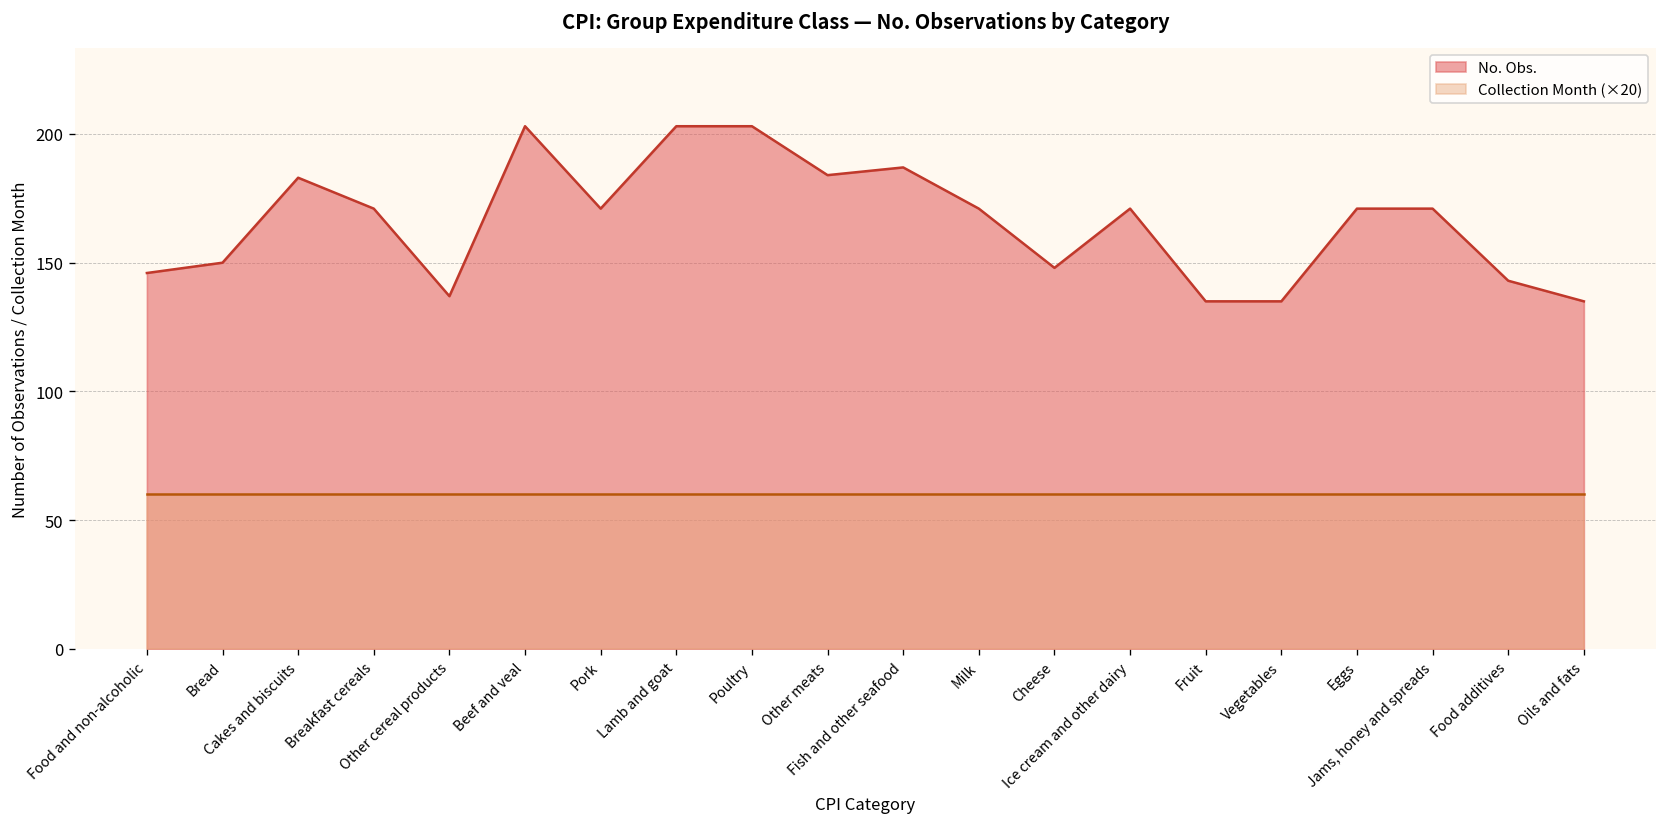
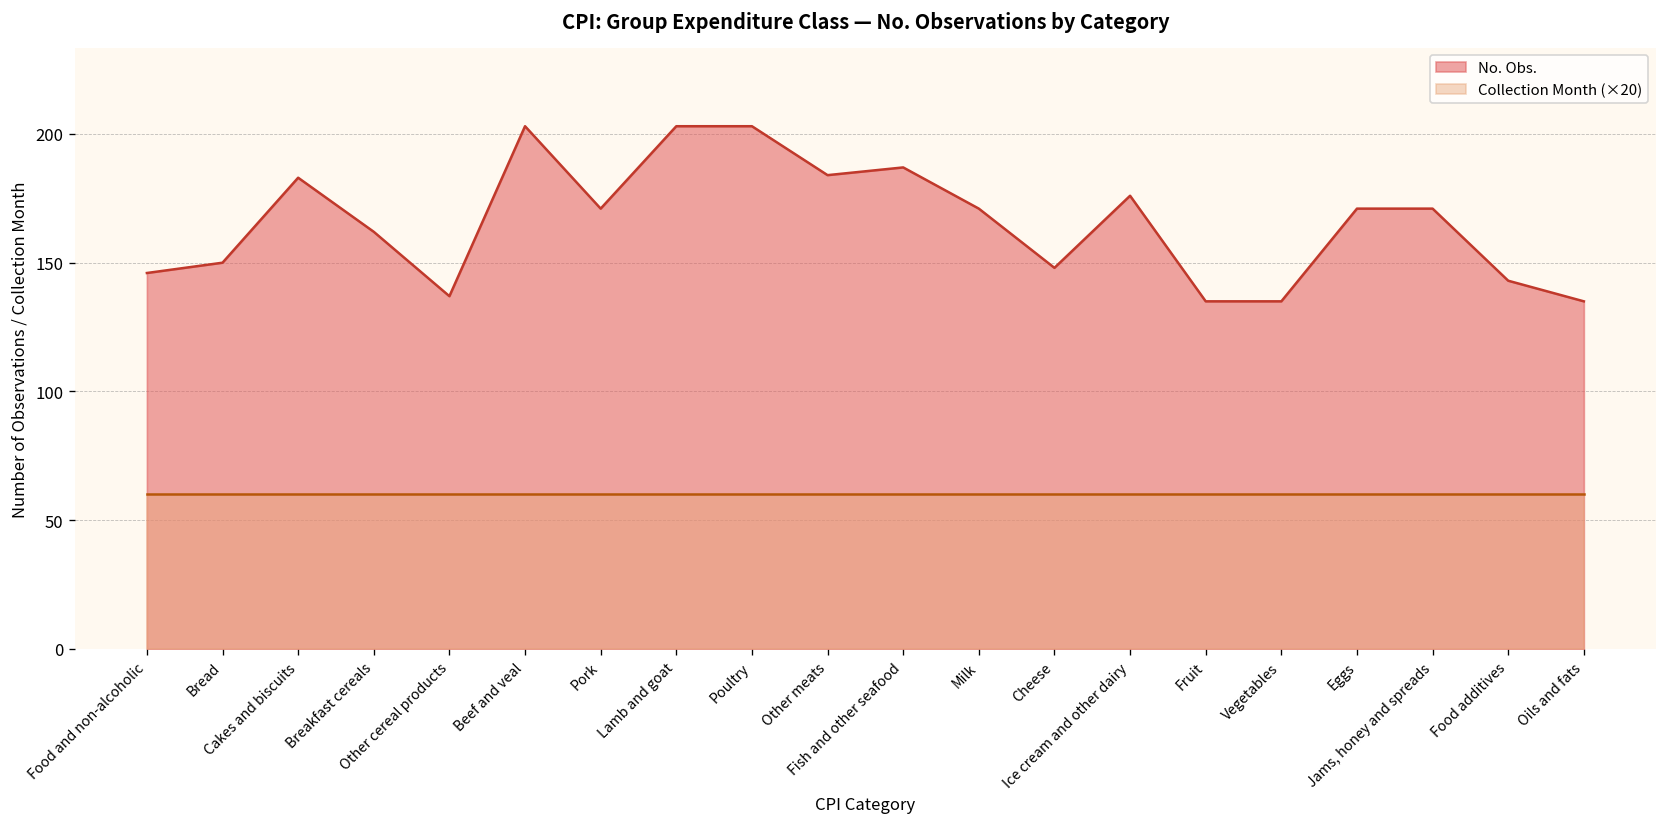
  {
    "No. Obs.": {
      "Food and non-alcoholic": 146,
      "Bread": 150,
      "Cakes and biscuits": 183,
-     "Breakfast cereals": 171,
+     "Breakfast cereals": 162,
      "Other cereal products": 137,
      "Beef and veal": 203,
      "Pork": 171,
      "Lamb and goat": 203,
      "Poultry": 203,
      "Other meats": 184,
      "Fish and other seafood": 187,
      "Milk": 171,
      "Cheese": 148,
-     "Ice cream and other dairy": 171,
+     "Ice cream and other dairy": 176,
      "Fruit": 135,
      "Vegetables": 135,
      "Eggs": 171,
      "Jams, honey and spreads": 171,
      "Food additives": 143,
      "Oils and fats": 135
    },
    "Collection Month (×20)": {
      "Food and non-alcoholic": 60,
      "Bread": 60,
      "Cakes and biscuits": 60,
      "Breakfast cereals": 60,
      "Other cereal products": 60,
      "Beef and veal": 60,
      "Pork": 60,
      "Lamb and goat": 60,
      "Poultry": 60,
      "Other meats": 60,
      "Fish and other seafood": 60,
      "Milk": 60,
      "Cheese": 60,
      "Ice cream and other dairy": 60,
      "Fruit": 60,
      "Vegetables": 60,
      "Eggs": 60,
      "Jams, honey and spreads": 60,
      "Food additives": 60,
      "Oils and fats": 60
    }
  }
